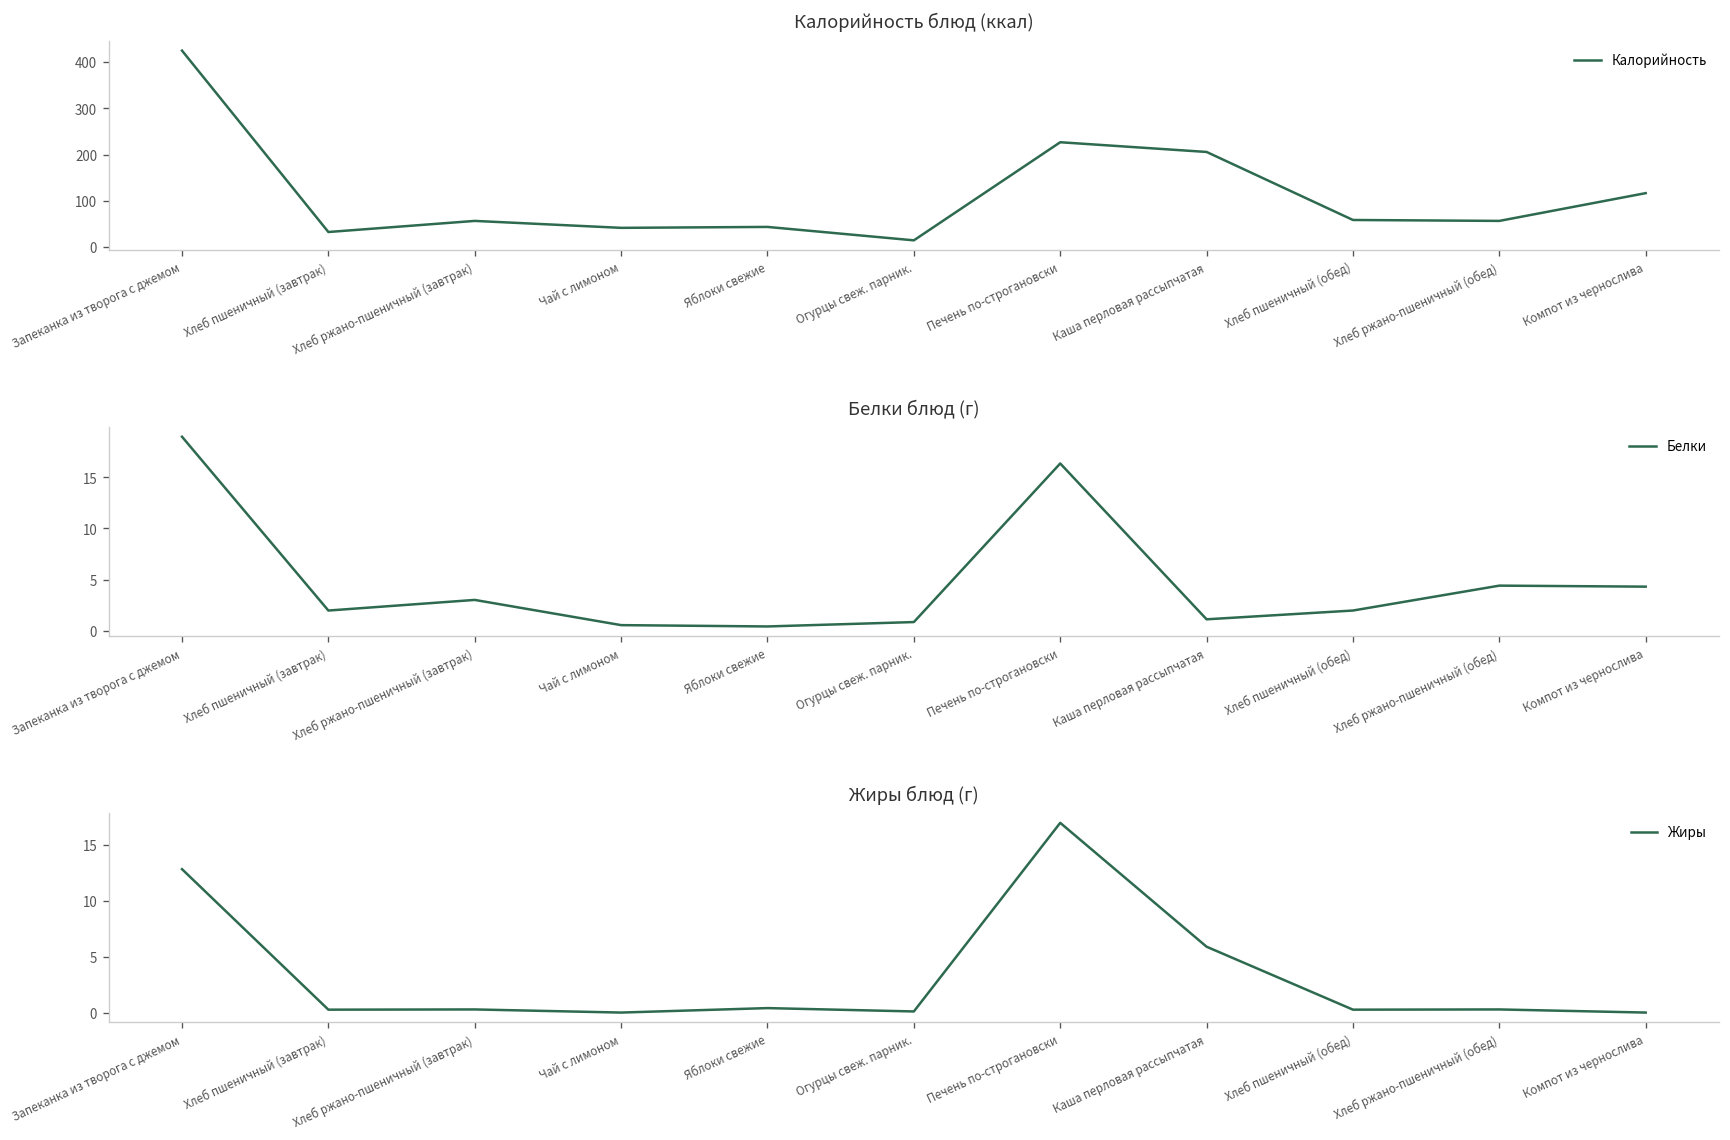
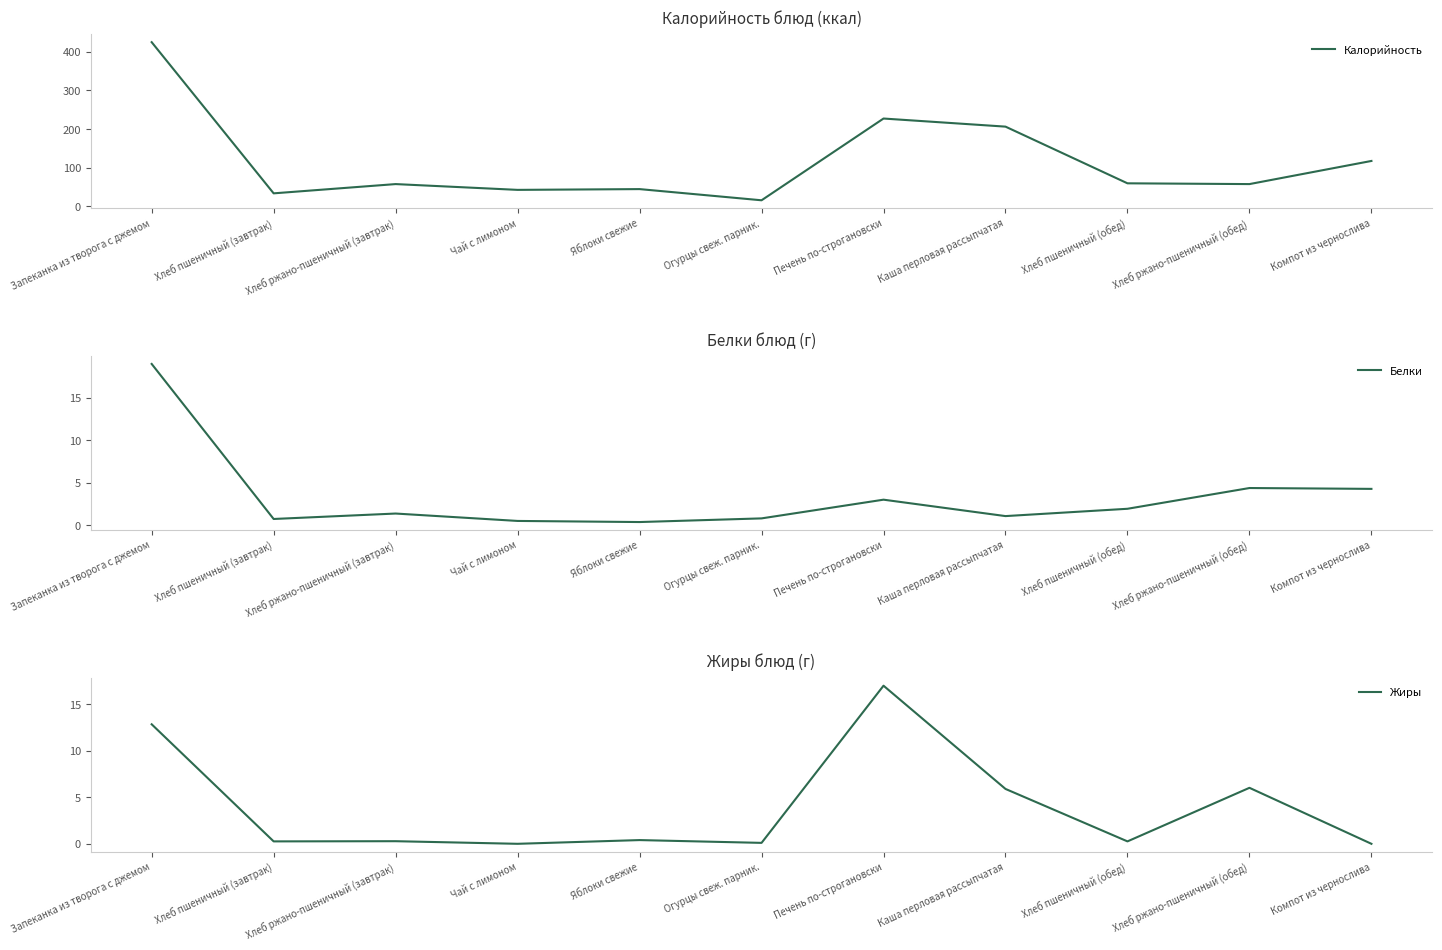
  {
    "Калорийность блюд (ккал)": {
      "Запеканка из творога с джемом": 430,
      "Хлеб пшеничный (завтрак)": 30,
      "Хлеб ржано-пшеничный (завтрак)": 60,
      "Чай с лимоном": 40,
      "Яблоки свежие": 40,
      "Огурцы свеж. парник.": 20,
      "Печень по-строгановски": 230,
      "Каша перловая рассыпчатая": 210,
      "Хлеб пшеничный (обед)": 60,
      "Хлеб ржано-пшеничный (обед)": 60,
      "Компот из чернослива": 120
    },
    "Белки блюд (г)": {
      "Запеканка из творога с джемом": 19,
-     "Хлеб пшеничный (завтрак)": 2,
-     "Хлеб ржано-пшеничный (завтрак)": 3,
+     "Хлеб пшеничный (завтрак)": 1,
+     "Хлеб ржано-пшеничный (завтрак)": 1,
      "Чай с лимоном": 1,
      "Яблоки свежие": 0,
      "Огурцы свеж. парник.": 1,
-     "Печень по-строгановски": 16,
+     "Печень по-строгановски": 3,
      "Каша перловая рассыпчатая": 1,
      "Хлеб пшеничный (обед)": 2,
      "Хлеб ржано-пшеничный (обед)": 4,
      "Компот из чернослива": 4
    },
    "Жиры блюд (г)": {
      "Запеканка из творога с джемом": 13,
      "Хлеб пшеничный (завтрак)": 0,
      "Хлеб ржано-пшеничный (завтрак)": 0,
      "Чай с лимоном": 0,
      "Яблоки свежие": 0,
      "Огурцы свеж. парник.": 0,
      "Печень по-строгановски": 17,
      "Каша перловая рассыпчатая": 6,
      "Хлеб пшеничный (обед)": 0,
-     "Хлеб ржано-пшеничный (обед)": 0,
+     "Хлеб ржано-пшеничный (обед)": 6,
      "Компот из чернослива": 0
    }
  }
